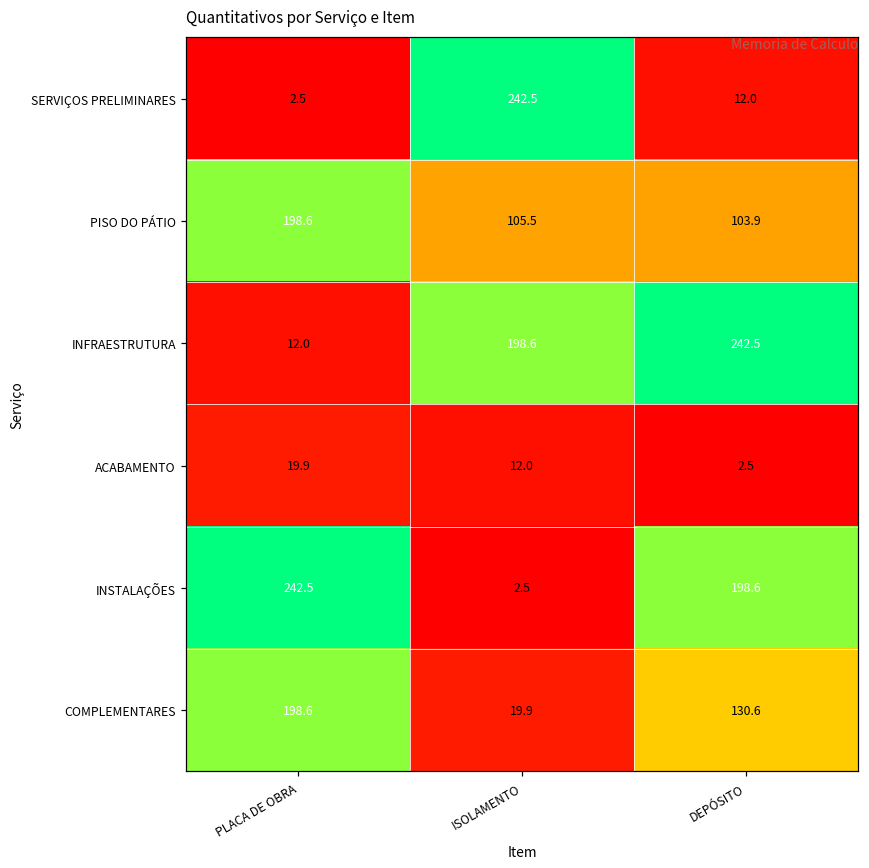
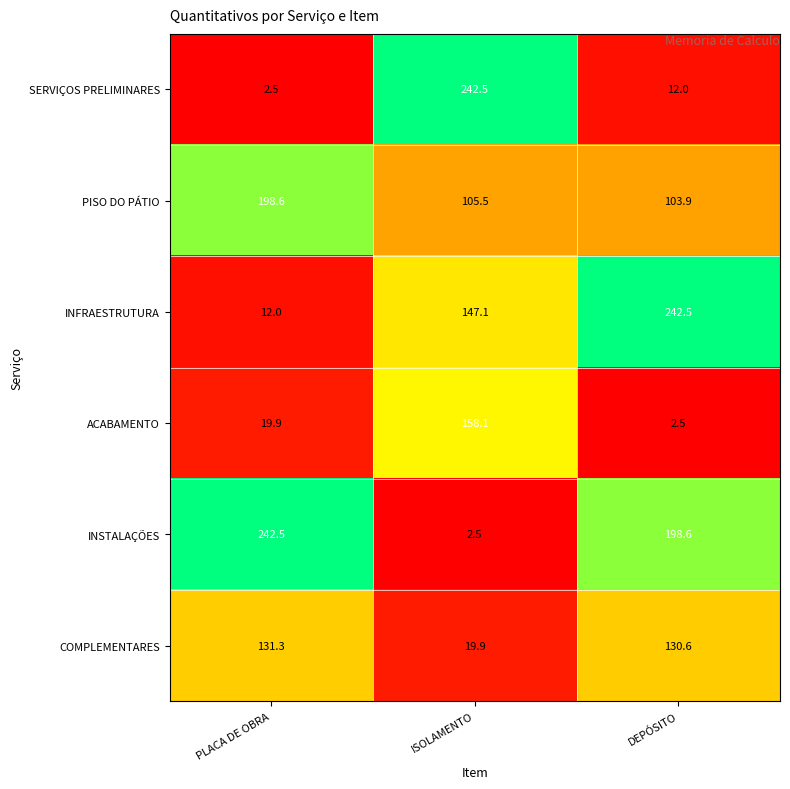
  {
    "SERVIÇOS PRELIMINARES": {
      "PLACA DE OBRA": 2.5,
      "ISOLAMENTO": 242.5
    },
    "PISO DO PÁTIO": {
      "PLACA DE OBRA": 198.6,
      "ISOLAMENTO": 105.5,
      "DEPÓSITO": 103.9
    },
    "INFRAESTRUTURA": {
      "PLACA DE OBRA": 12.0,
-     "ISOLAMENTO": 198.6,
+     "ISOLAMENTO": 147.1,
      "DEPÓSITO": 242.5
    },
    "ACABAMENTO": {
      "PLACA DE OBRA": 19.9,
-     "ISOLAMENTO": 12.0,
+     "ISOLAMENTO": 158.1,
      "DEPÓSITO": 2.5
    },
    "INSTALAÇÕES": {
      "PLACA DE OBRA": 242.5,
      "ISOLAMENTO": 2.5,
      "DEPÓSITO": 198.6
    },
    "COMPLEMENTARES": {
-     "PLACA DE OBRA": 198.6,
+     "PLACA DE OBRA": 131.3,
      "ISOLAMENTO": 19.9,
      "DEPÓSITO": 130.6
    }
  }
